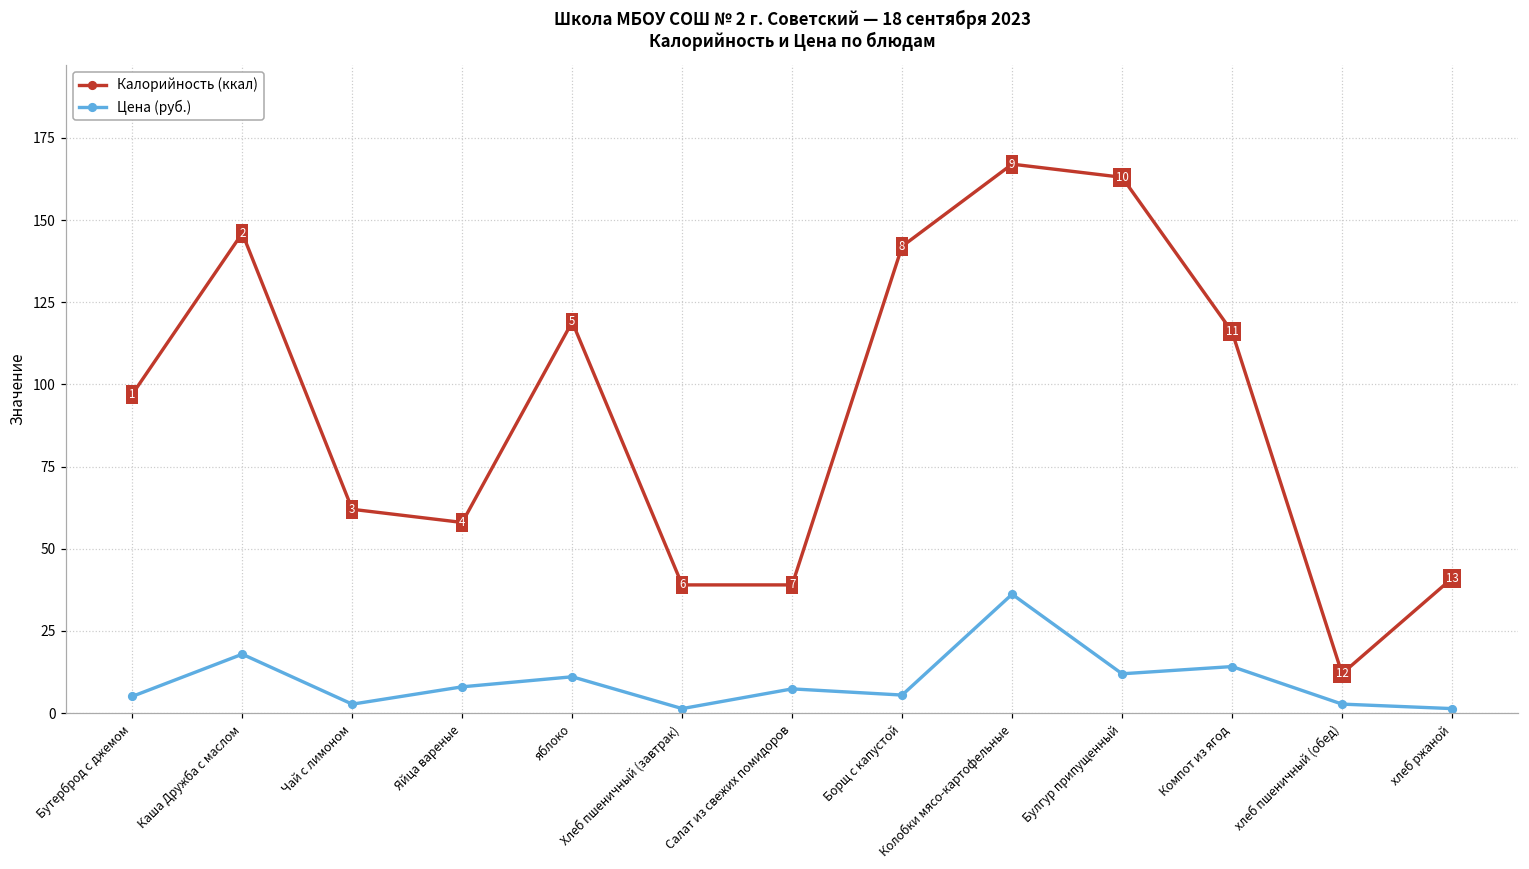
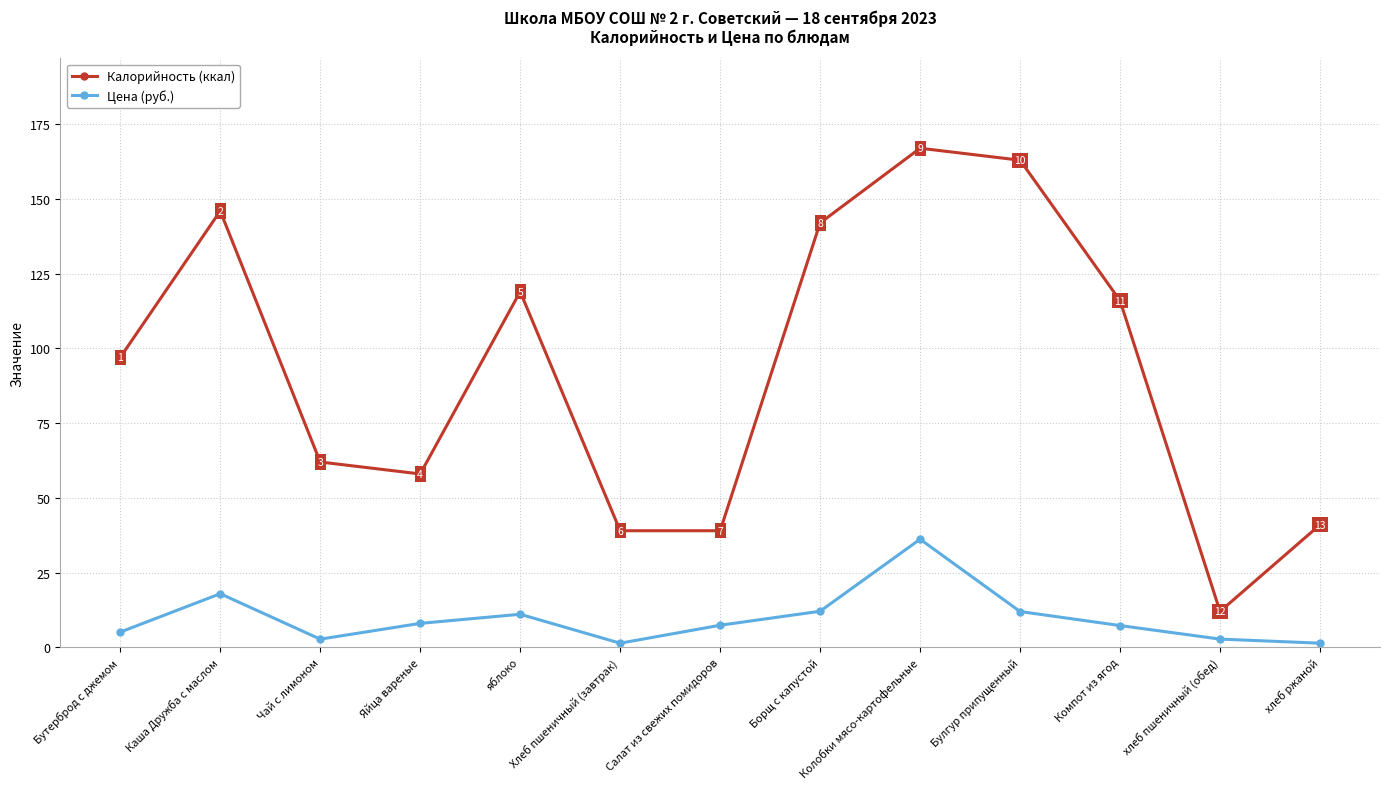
  {
    "Цена (руб.)": {
      "Бутерброд с джемом": 5,
      "Каша Дружба с маслом": 18,
      "Чай с лимоном": 3,
      "Яйца вареные": 8,
      "яблоко": 11,
      "Хлеб пшеничный (завтрак)": 1,
      "Салат из свежих помидоров": 7,
-     "Борщ с капустой": 5,
+     "Борщ с капустой": 12,
      "Колобки мясо-картофельные": 36,
      "Булгур припущенный": 12,
-     "Компот из ягод": 14,
+     "Компот из ягод": 7,
      "хлеб пшеничный (обед)": 3,
      "хлеб ржаной": 1
    }
  }
